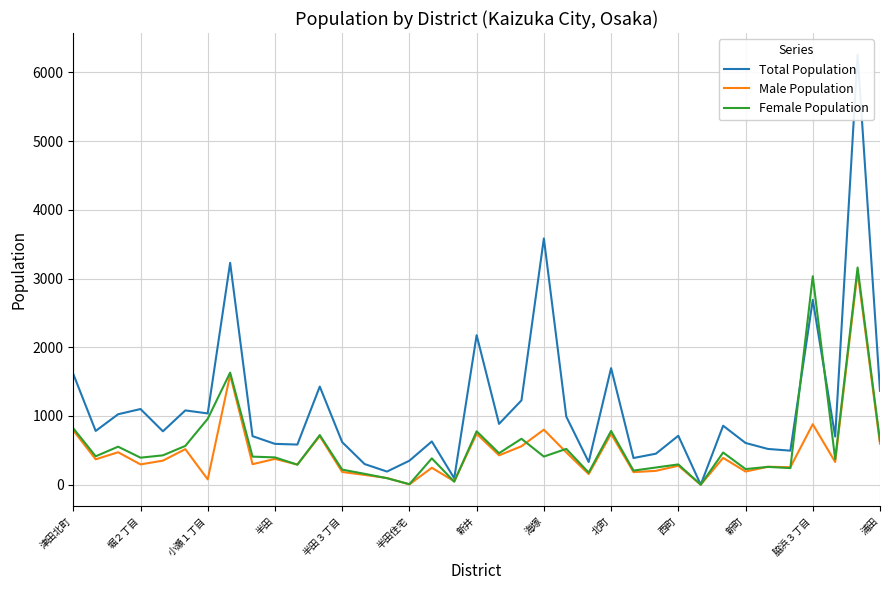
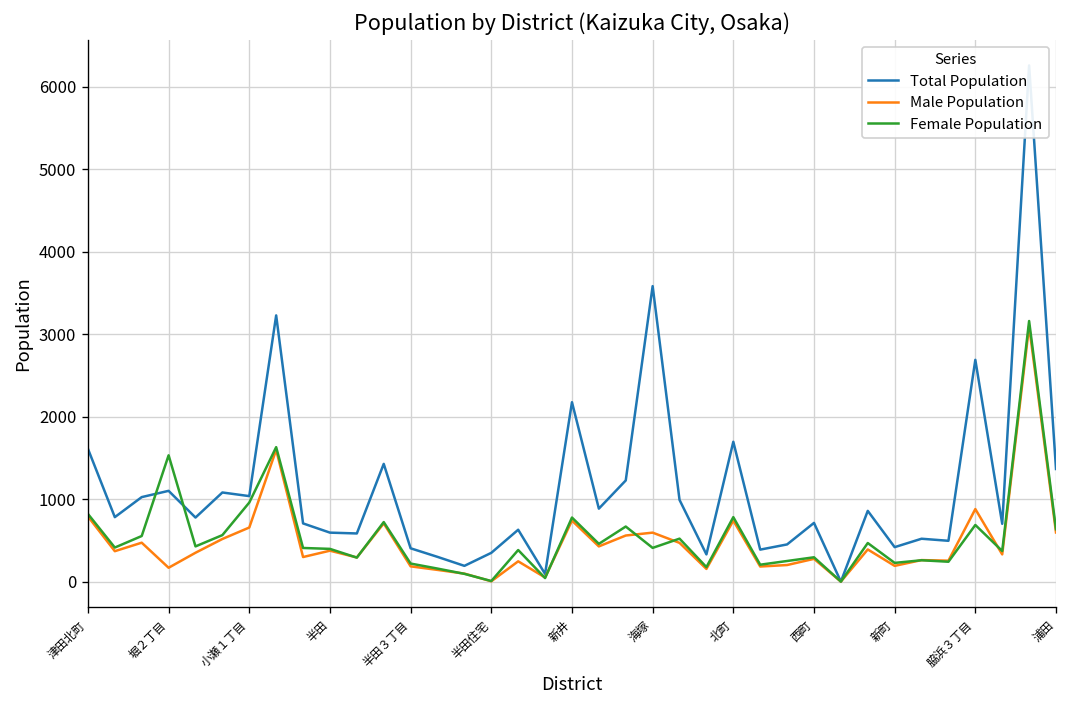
  {
    "Total Population": {
      "津田北町": 1600,
      "堀２丁目": 1100,
      "小瀬１丁目": 1000,
      "半田": 600,
-     "半田３丁目": 600,
+     "半田３丁目": 400,
      "半田住宅": 300,
      "新井": 2200,
      "海塚": 3600,
      "北町": 1700,
      "西町": 700,
-     "新町": 600,
+     "新町": 400,
      "脇浜３丁目": 2700,
      "浦田": 1400
    },
    "Male Population": {
-     "堀２丁目": 300,
-     "小瀬１丁目": 100,
-     "海塚": 800,
+     "堀２丁目": 200,
+     "小瀬１丁目": 700,
+     "海塚": 600,
      "北町": 700,
      "脇浜３丁目": 900,
      "浦田": 600
    },
    "Female Population": {
-     "堀２丁目": 400,
+     "堀２丁目": 1500,
      "小瀬１丁目": 1000,
      "海塚": 400,
      "北町": 800,
-     "脇浜３丁目": 3000,
+     "脇浜３丁目": 700,
      "浦田": 600
    }
  }
